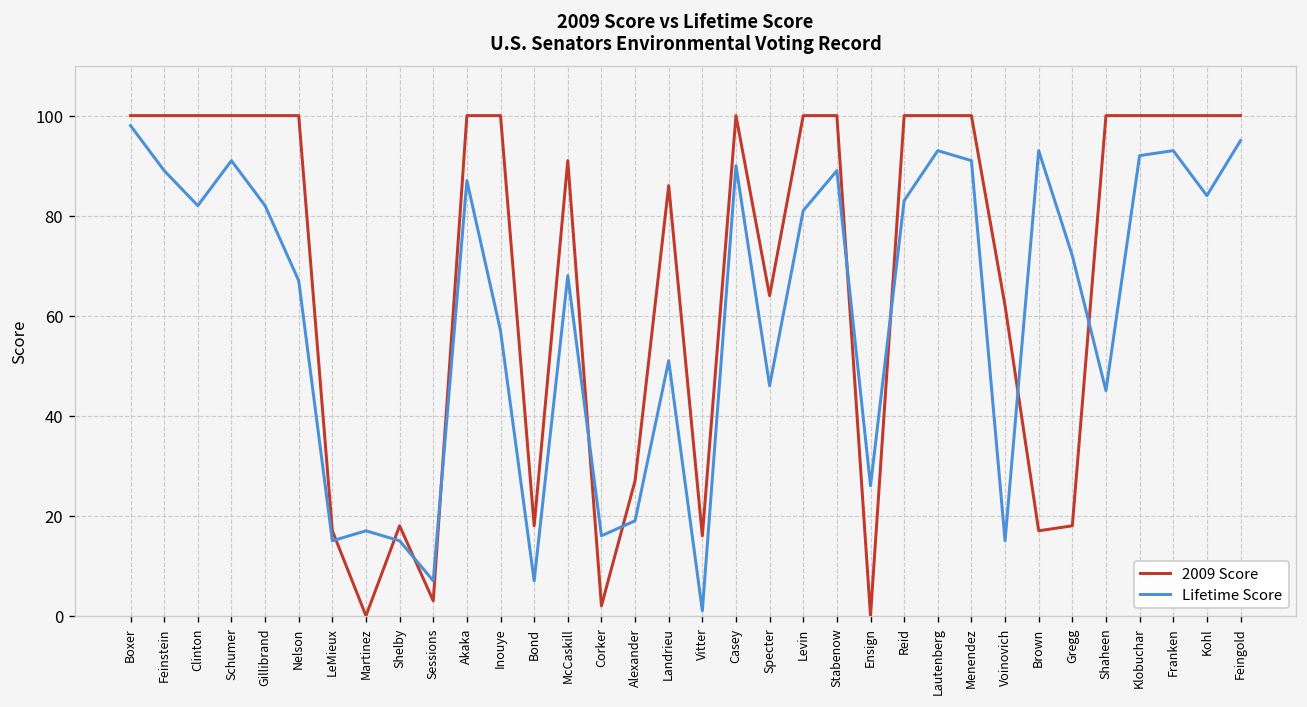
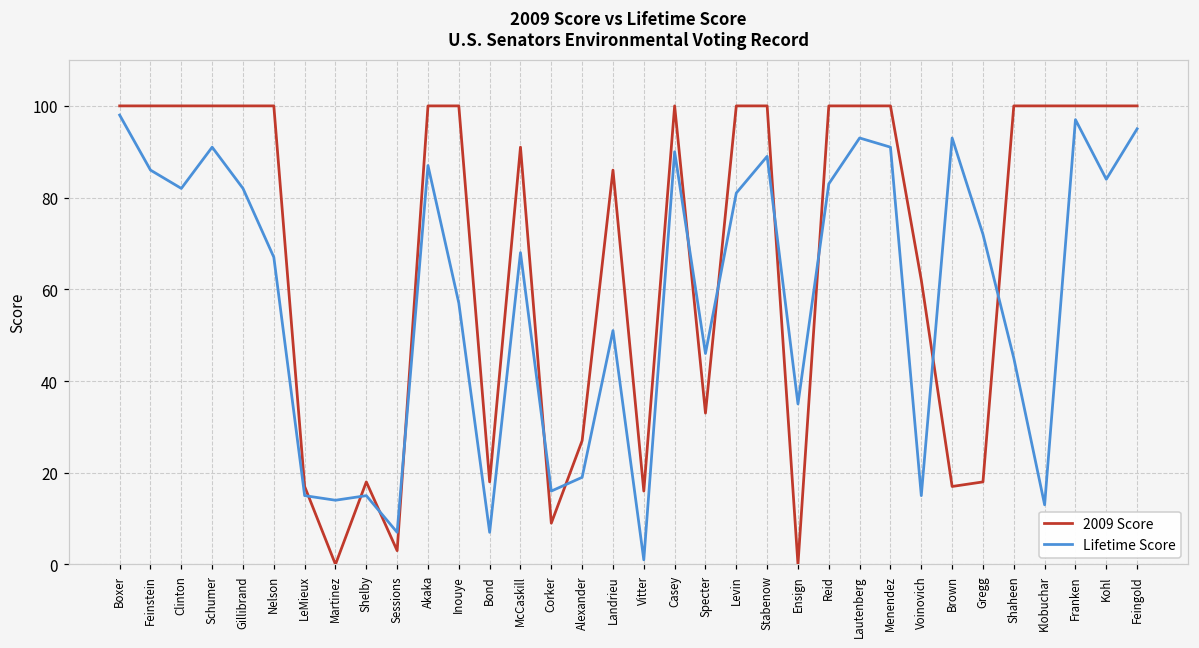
  {
    "2009 Score": {
      "Boxer": 100,
      "Feinstein": 100,
      "Clinton": 100,
      "Schumer": 100,
      "Gillibrand": 100,
      "Nelson": 100,
      "LeMieux": 17,
      "Martinez": 0,
      "Shelby": 18,
      "Sessions": 3,
      "Akaka": 100,
      "Inouye": 100,
      "Bond": 18,
      "McCaskill": 91,
-     "Corker": 2,
+     "Corker": 9,
      "Alexander": 27,
      "Landrieu": 86,
      "Vitter": 16,
      "Casey": 100,
-     "Specter": 64,
+     "Specter": 33,
      "Levin": 100,
      "Stabenow": 100,
      "Ensign": 0,
      "Reid": 100,
      "Lautenberg": 100,
      "Menendez": 100,
      "Voinovich": 62,
      "Brown": 17,
      "Gregg": 18,
      "Shaheen": 100,
      "Klobuchar": 100,
      "Franken": 100,
      "Kohl": 100,
      "Feingold": 100
    },
    "Lifetime Score": {
      "Boxer": 98,
-     "Feinstein": 89,
+     "Feinstein": 86,
      "Clinton": 82,
      "Schumer": 91,
      "Gillibrand": 82,
      "Nelson": 67,
      "LeMieux": 15,
-     "Martinez": 17,
+     "Martinez": 14,
      "Shelby": 15,
      "Sessions": 7,
      "Akaka": 87,
      "Inouye": 57,
      "Bond": 7,
      "McCaskill": 68,
      "Corker": 16,
      "Alexander": 19,
      "Landrieu": 51,
      "Vitter": 1,
      "Casey": 90,
      "Specter": 46,
      "Levin": 81,
      "Stabenow": 89,
-     "Ensign": 26,
+     "Ensign": 35,
      "Reid": 83,
      "Lautenberg": 93,
      "Menendez": 91,
      "Voinovich": 15,
      "Brown": 93,
      "Gregg": 72,
      "Shaheen": 45,
-     "Klobuchar": 92,
-     "Franken": 93,
+     "Klobuchar": 13,
+     "Franken": 97,
      "Kohl": 84,
      "Feingold": 95
    }
  }
